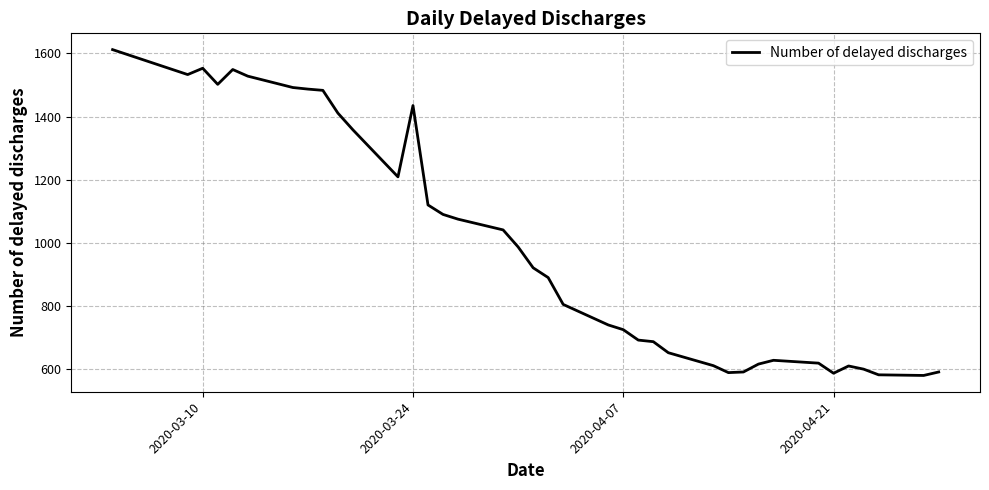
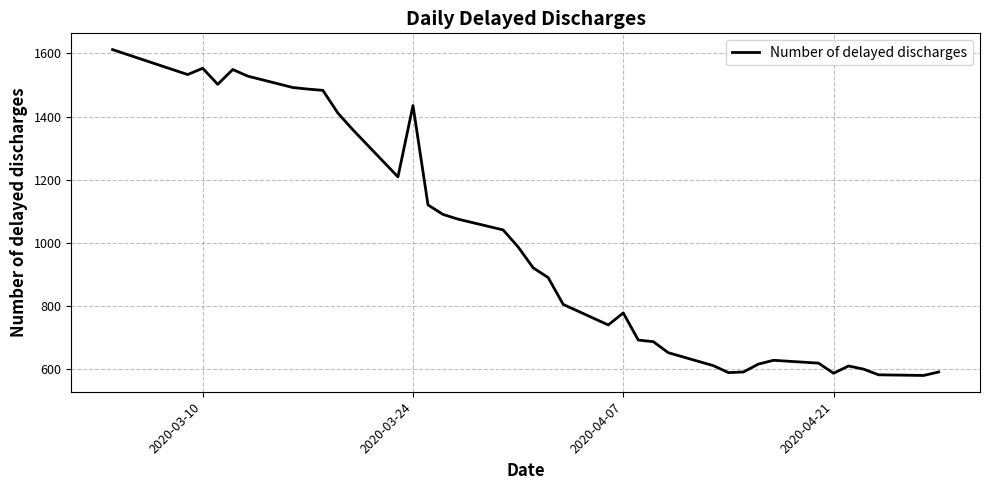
  {
    "2020-03-10": 1550,
    "2020-03-24": 1440,
-   "2020-04-07": 730,
+   "2020-04-07": 780,
    "2020-04-21": 590
  }
